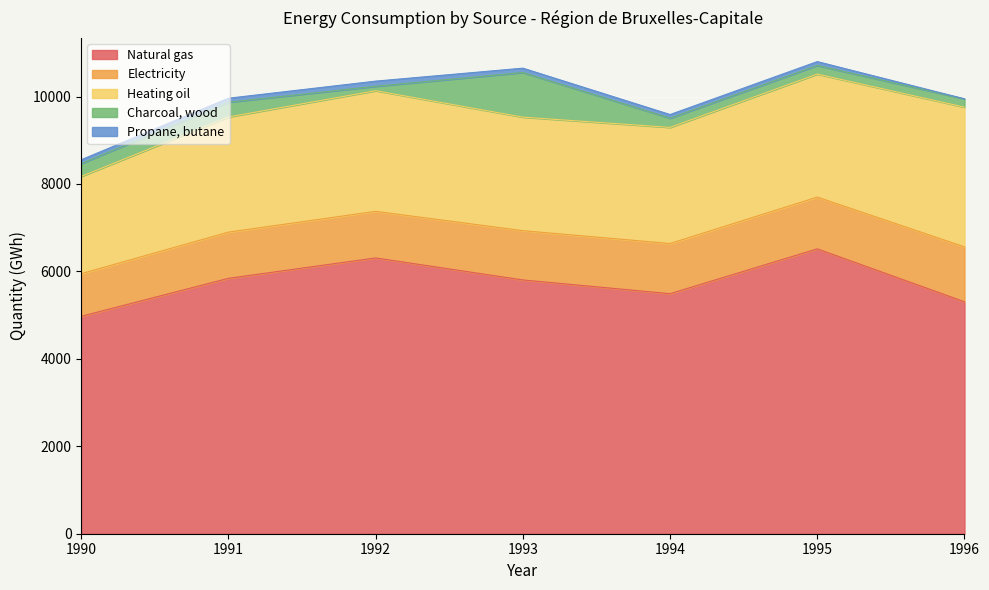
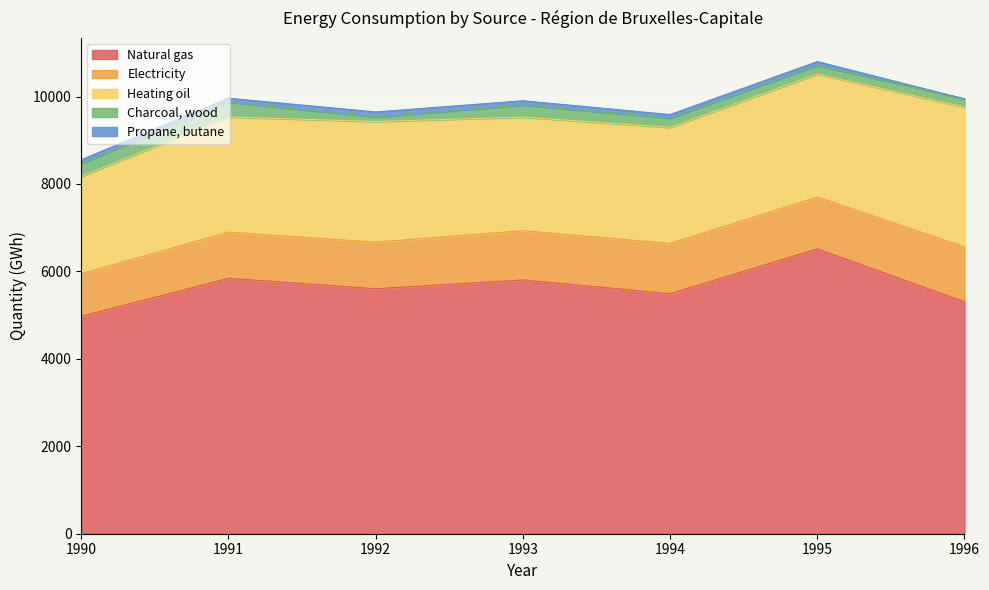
  {
    "Natural gas": {
      "1990": 5000,
      "1991": 5800,
-     "1992": 6300,
+     "1992": 5600,
      "1993": 5800,
      "1994": 5500,
      "1995": 6500,
      "1996": 5300
    },
    "Charcoal, wood": {
      "1990": 300,
      "1992": 100,
-     "1993": 1000,
+     "1993": 300,
      "1994": 200,
      "1995": 200
    },
    "Propane, butane": {
      "1990": 100,
      "1992": 100,
      "1993": 100,
      "1994": 100,
      "1995": 100
    }
  }
